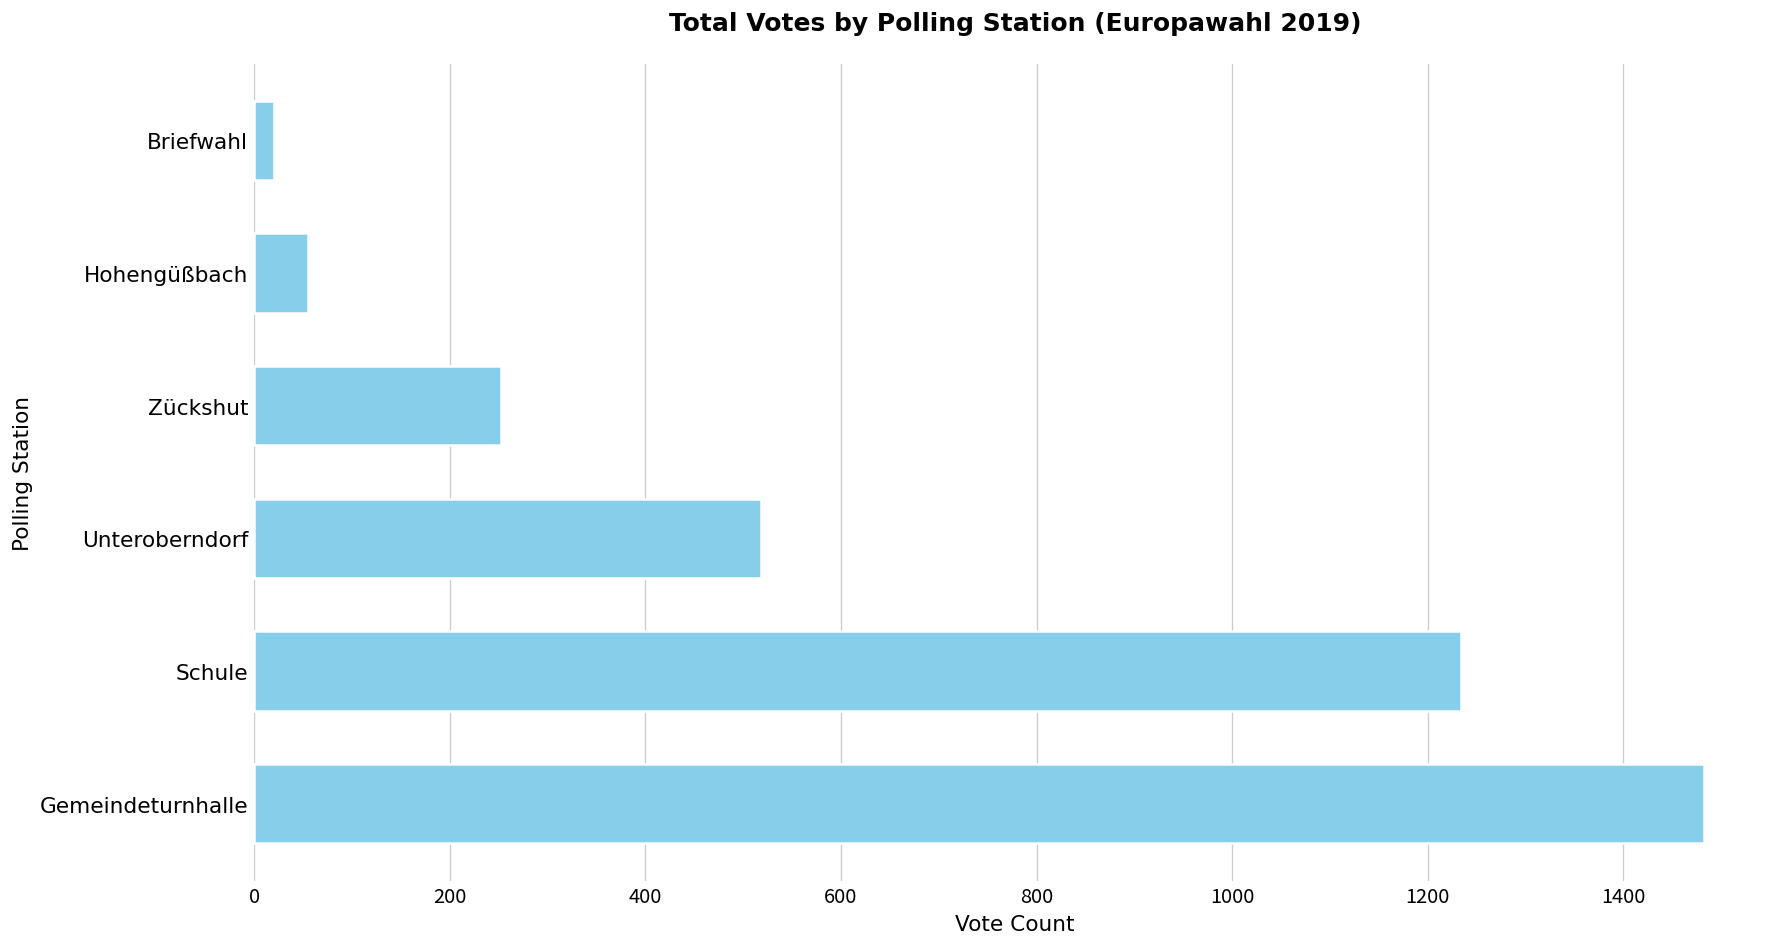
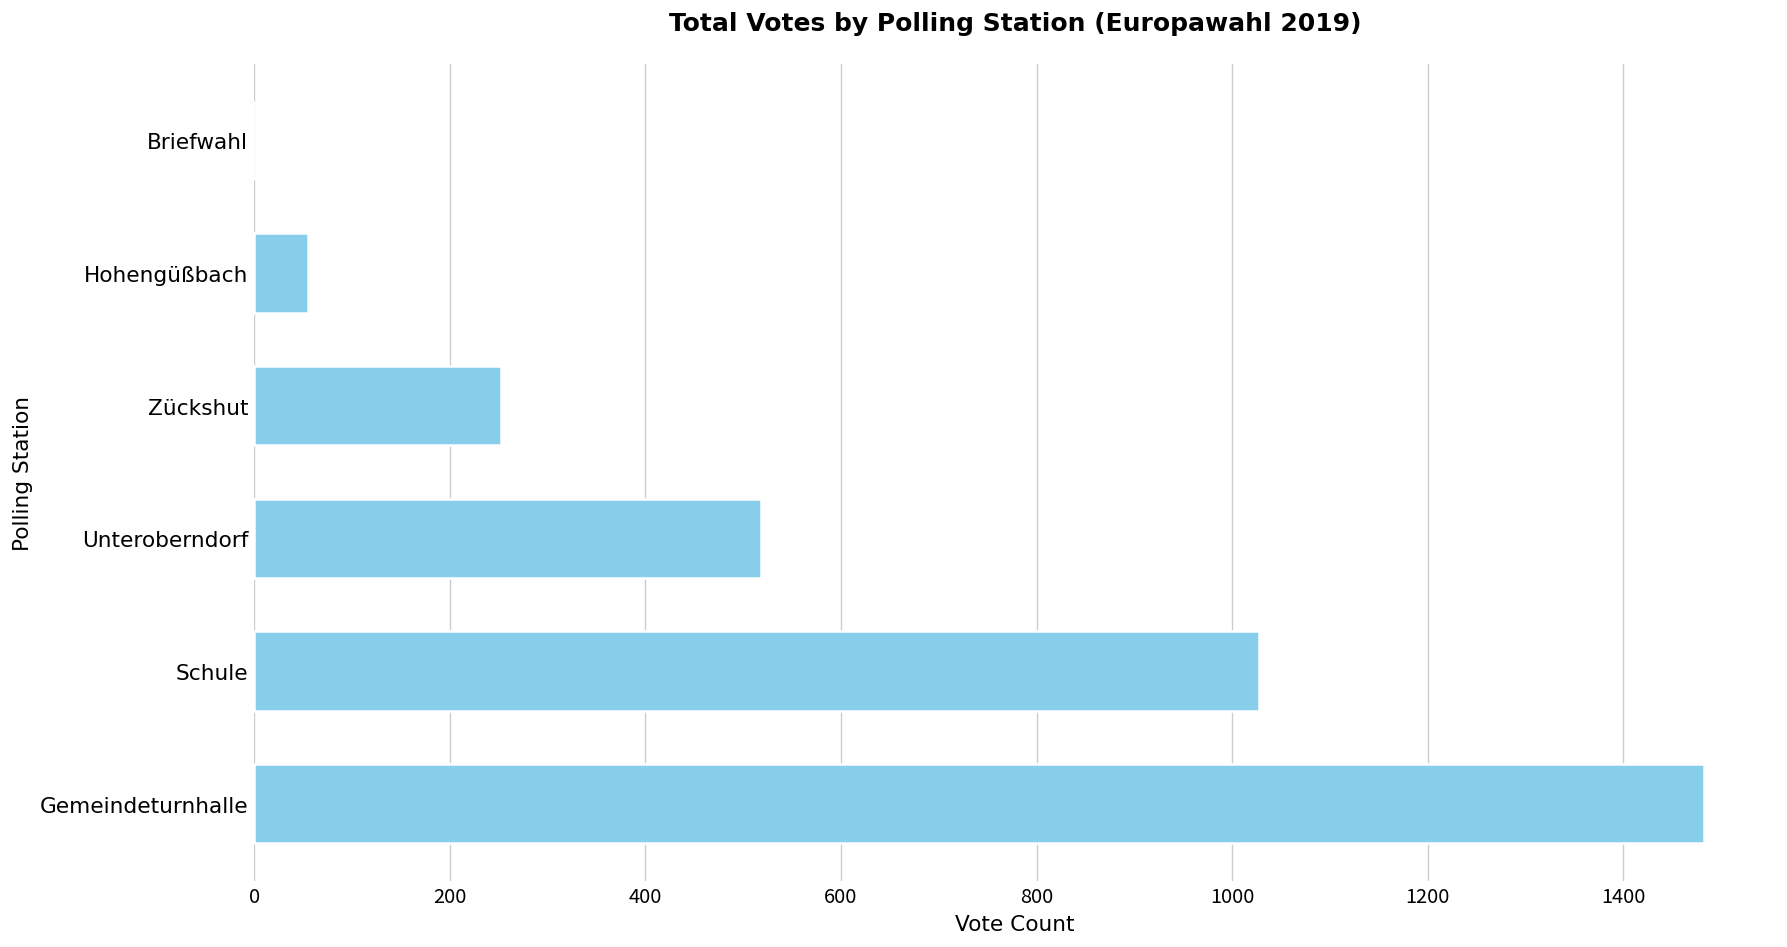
  {
-   "Briefwahl": 20,
+   "Briefwahl": 0,
    "Hohengüßbach": 60,
    "Zückshut": 250,
    "Unteroberndorf": 520,
-   "Schule": 1230,
+   "Schule": 1030,
    "Gemeindeturnhalle": 1480
  }
